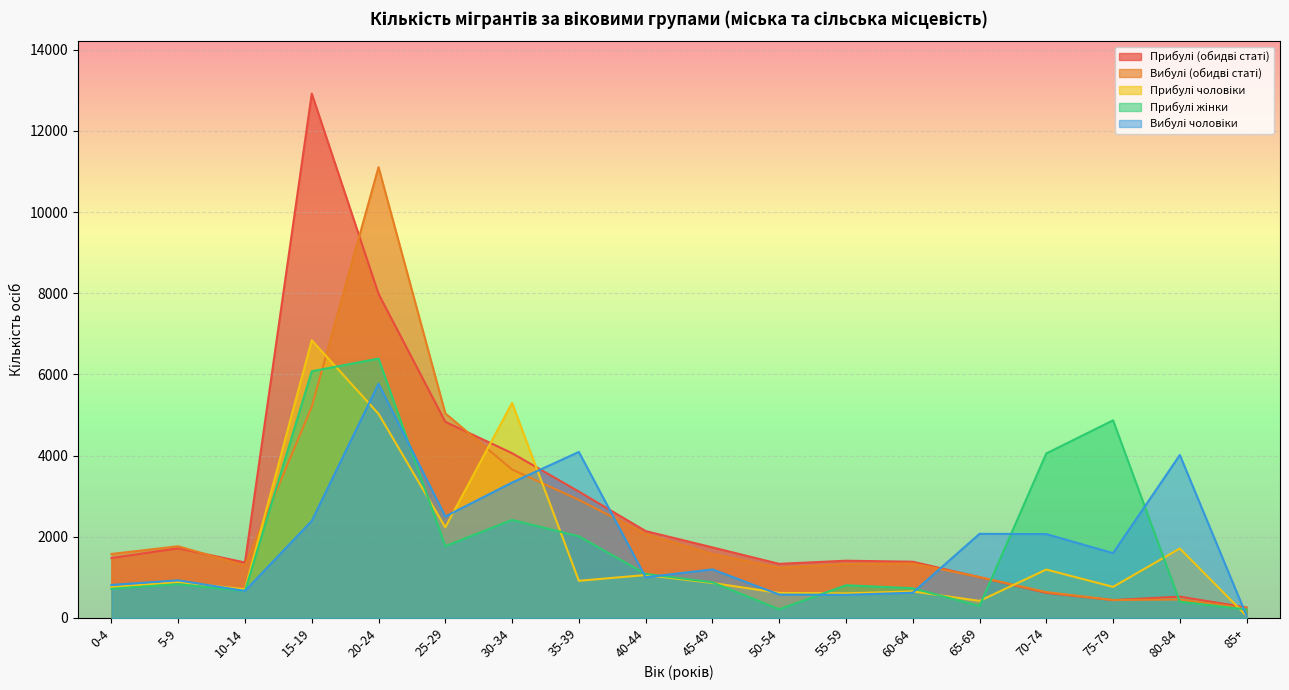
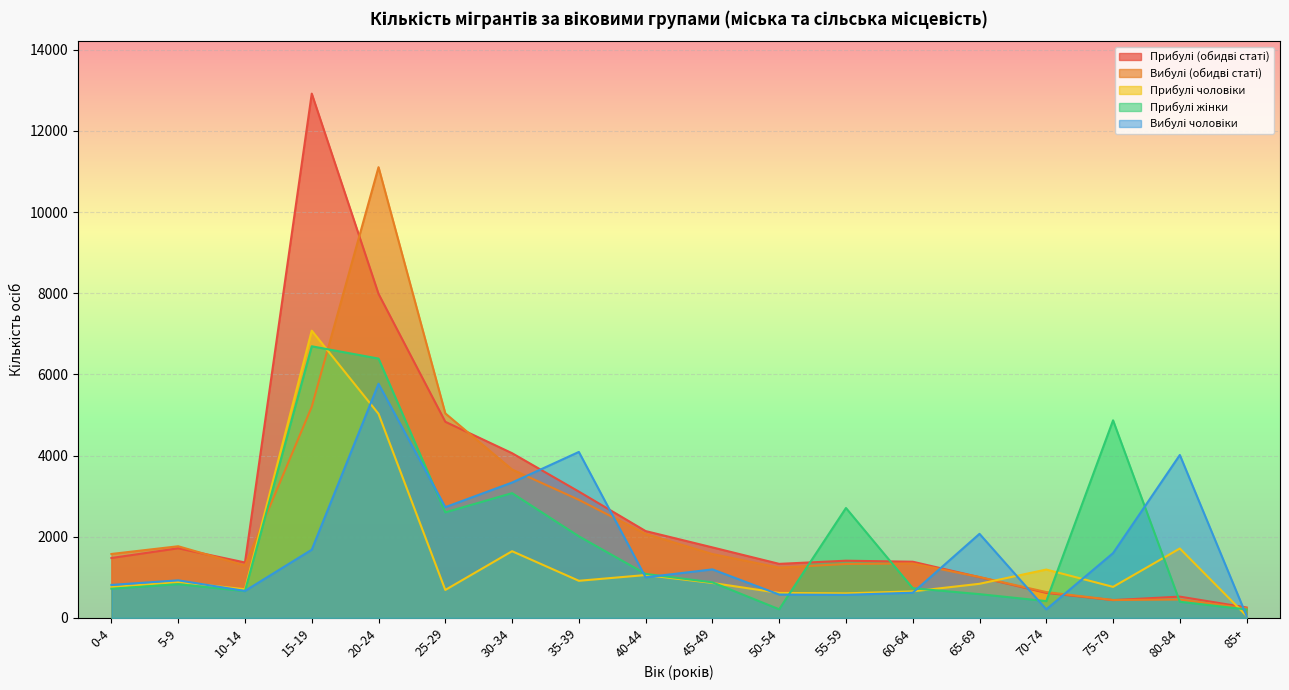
  {
    "Прибулі чоловіки": {
-     "15-19": 6800,
+     "15-19": 7100,
      "20-24": 5000,
-     "25-29": 2200,
-     "30-34": 5300,
+     "25-29": 700,
+     "30-34": 1600,
      "35-39": 900,
-     "65-69": 400,
+     "65-69": 800,
      "70-74": 1200,
      "75-79": 800,
      "80-84": 1700
    },
    "Прибулі жінки": {
-     "15-19": 6100,
+     "15-19": 6700,
      "20-24": 6400,
-     "25-29": 1800,
-     "30-34": 2400,
+     "25-29": 2600,
+     "30-34": 3100,
      "35-39": 2000,
      "50-54": 200,
-     "55-59": 800,
+     "55-59": 2700,
      "60-64": 700,
-     "65-69": 300,
-     "70-74": 4100,
+     "65-69": 600,
+     "70-74": 400,
      "75-79": 4900
    },
    "Вибулі чоловіки": {
-     "15-19": 2400,
+     "15-19": 1700,
      "20-24": 5800,
-     "25-29": 2500,
+     "25-29": 2700,
      "30-34": 3300,
      "35-39": 4100,
      "45-49": 1200,
      "65-69": 2100,
-     "70-74": 2100,
+     "70-74": 200,
      "75-79": 1600,
      "80-84": 4000
    }
  }
